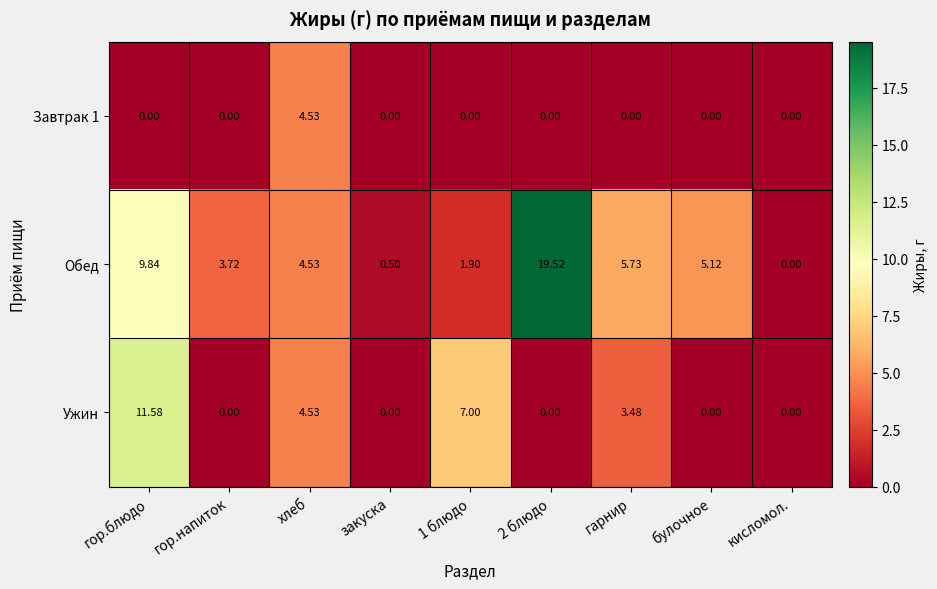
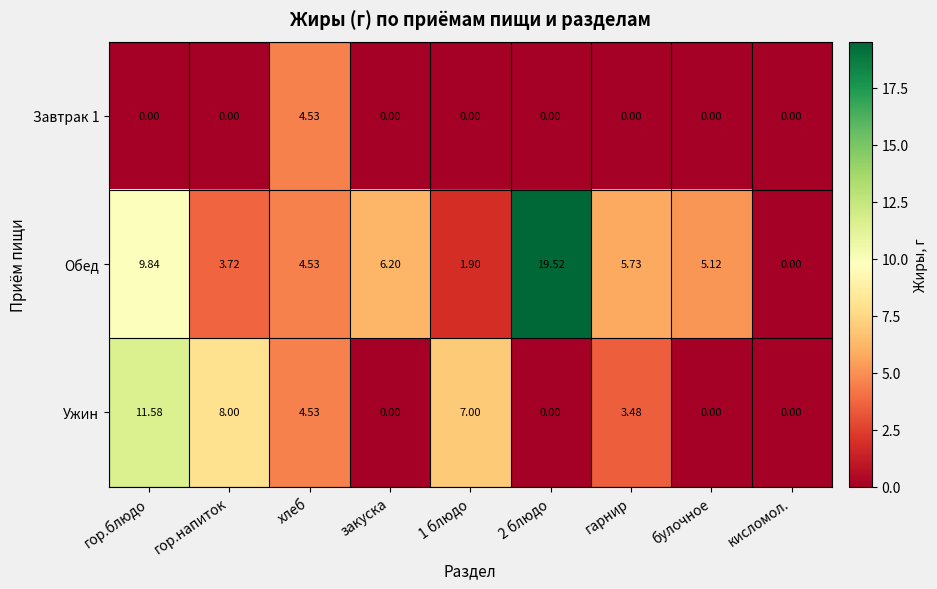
  {
    "Завтрак 1": {
      "гор.блюдо": 0.00,
      "гор.напиток": 0.00,
      "хлеб": 4.53,
      "закуска": 0.00,
      "1 блюдо": 0.00,
      "2 блюдо": 0.00,
      "гарнир": 0.00,
      "булочное": 0.00,
      "кисломол.": 0.00
    },
    "Обед": {
      "гор.блюдо": 9.84,
      "гор.напиток": 3.72,
      "хлеб": 4.53,
-     "закуска": 0.50,
+     "закуска": 6.20,
      "1 блюдо": 1.90,
      "2 блюдо": 19.52,
      "гарнир": 5.73,
      "булочное": 5.12,
      "кисломол.": 0.00
    },
    "Ужин": {
      "гор.блюдо": 11.58,
-     "гор.напиток": 0.00,
+     "гор.напиток": 8.00,
      "хлеб": 4.53,
      "закуска": 0.00,
      "1 блюдо": 7.00,
      "2 блюдо": 0.00,
      "гарнир": 3.48,
      "булочное": 0.00,
      "кисломол.": 0.00
    }
  }
